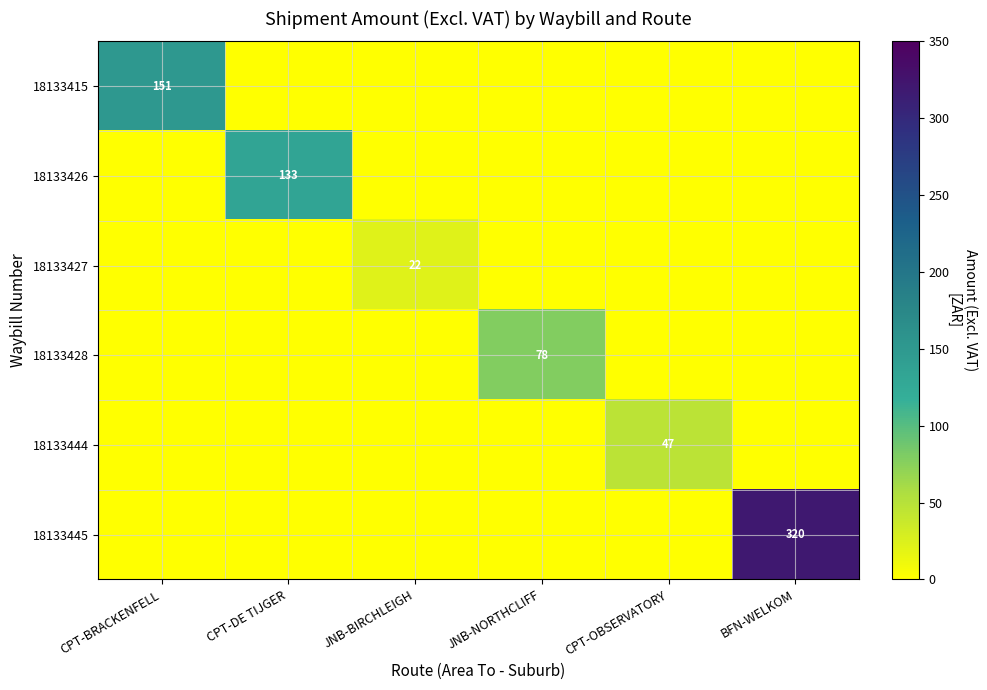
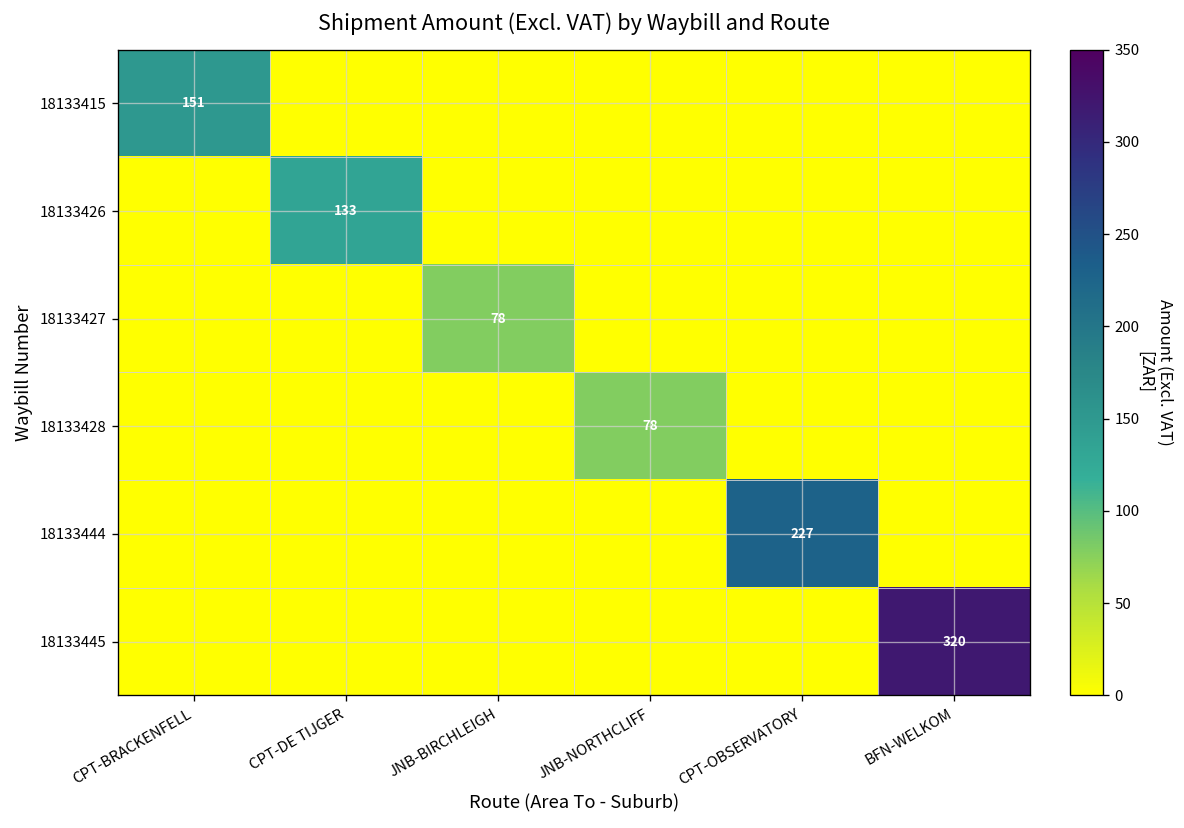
  {
    "18133415": {
      "CPT-BRACKENFELL": 151
    },
    "18133426": {
      "CPT-DE TIJGER": 133
    },
    "18133427": {
-     "JNB-BIRCHLEIGH": 22
+     "JNB-BIRCHLEIGH": 78
    },
    "18133428": {
      "JNB-NORTHCLIFF": 78
    },
    "18133444": {
-     "CPT-OBSERVATORY": 47
+     "CPT-OBSERVATORY": 227
    },
    "18133445": {
      "BFN-WELKOM": 320
    }
  }
